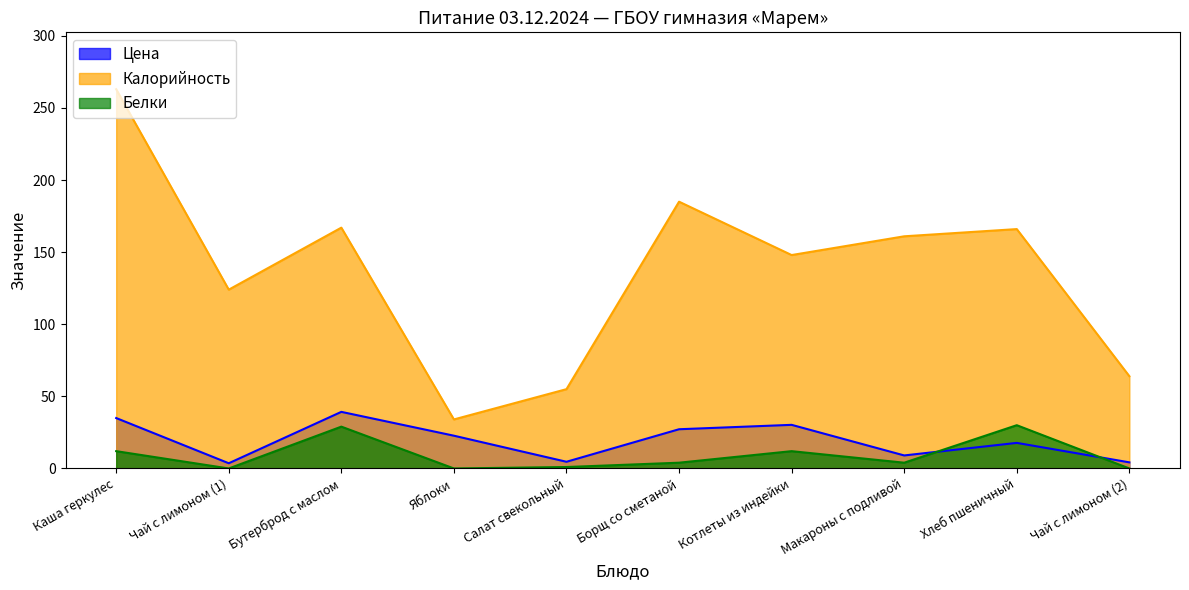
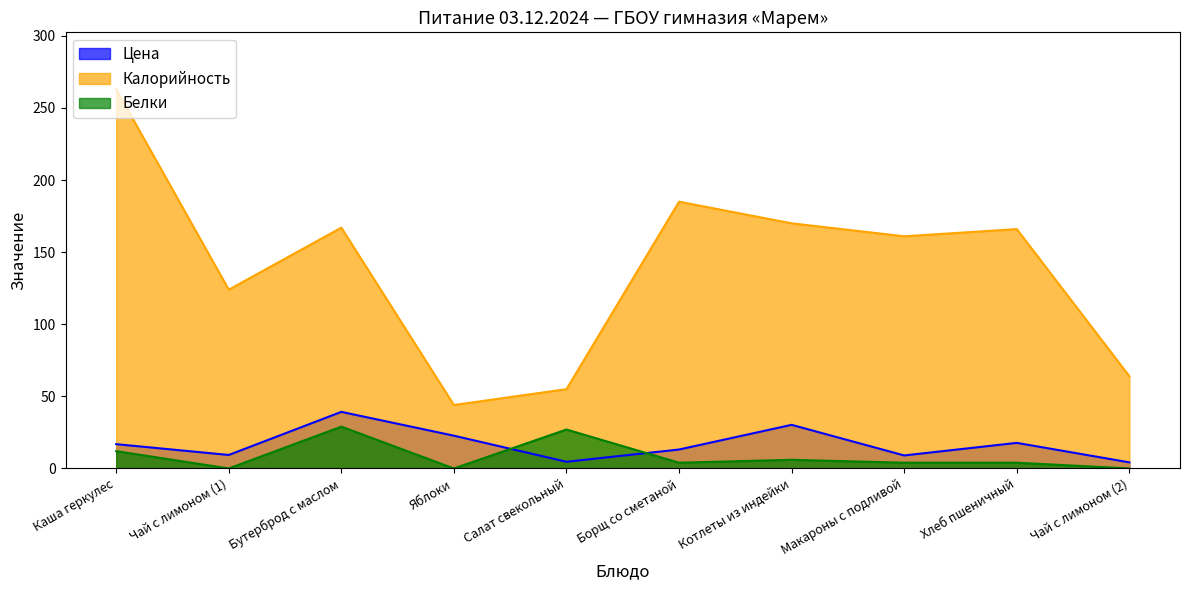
  {
    "Цена": {
-     "Каша геркулес": 35,
-     "Чай с лимоном (1)": 4,
+     "Каша геркулес": 17,
+     "Чай с лимоном (1)": 9,
      "Бутерброд с маслом": 39,
      "Яблоки": 23,
      "Салат свекольный": 5,
-     "Борщ со сметаной": 27,
+     "Борщ со сметаной": 13,
      "Котлеты из индейки": 30,
      "Макароны с подливой": 9,
      "Хлеб пшеничный": 18,
      "Чай с лимоном (2)": 4
    },
    "Калорийность": {
      "Чай с лимоном (1)": 124,
      "Бутерброд с маслом": 167,
-     "Яблоки": 34,
+     "Яблоки": 44,
      "Салат свекольный": 55,
      "Борщ со сметаной": 185,
-     "Котлеты из индейки": 148,
+     "Котлеты из индейки": 170,
      "Макароны с подливой": 161,
      "Хлеб пшеничный": 166,
      "Чай с лимоном (2)": 64
    },
    "Белки": {
      "Каша геркулес": 12,
      "Чай с лимоном (1)": 0,
      "Бутерброд с маслом": 29,
      "Яблоки": 0,
-     "Салат свекольный": 1,
+     "Салат свекольный": 27,
      "Борщ со сметаной": 4,
-     "Котлеты из индейки": 12,
+     "Котлеты из индейки": 6,
      "Макароны с подливой": 4,
-     "Хлеб пшеничный": 30,
+     "Хлеб пшеничный": 4,
      "Чай с лимоном (2)": 0
    }
  }
